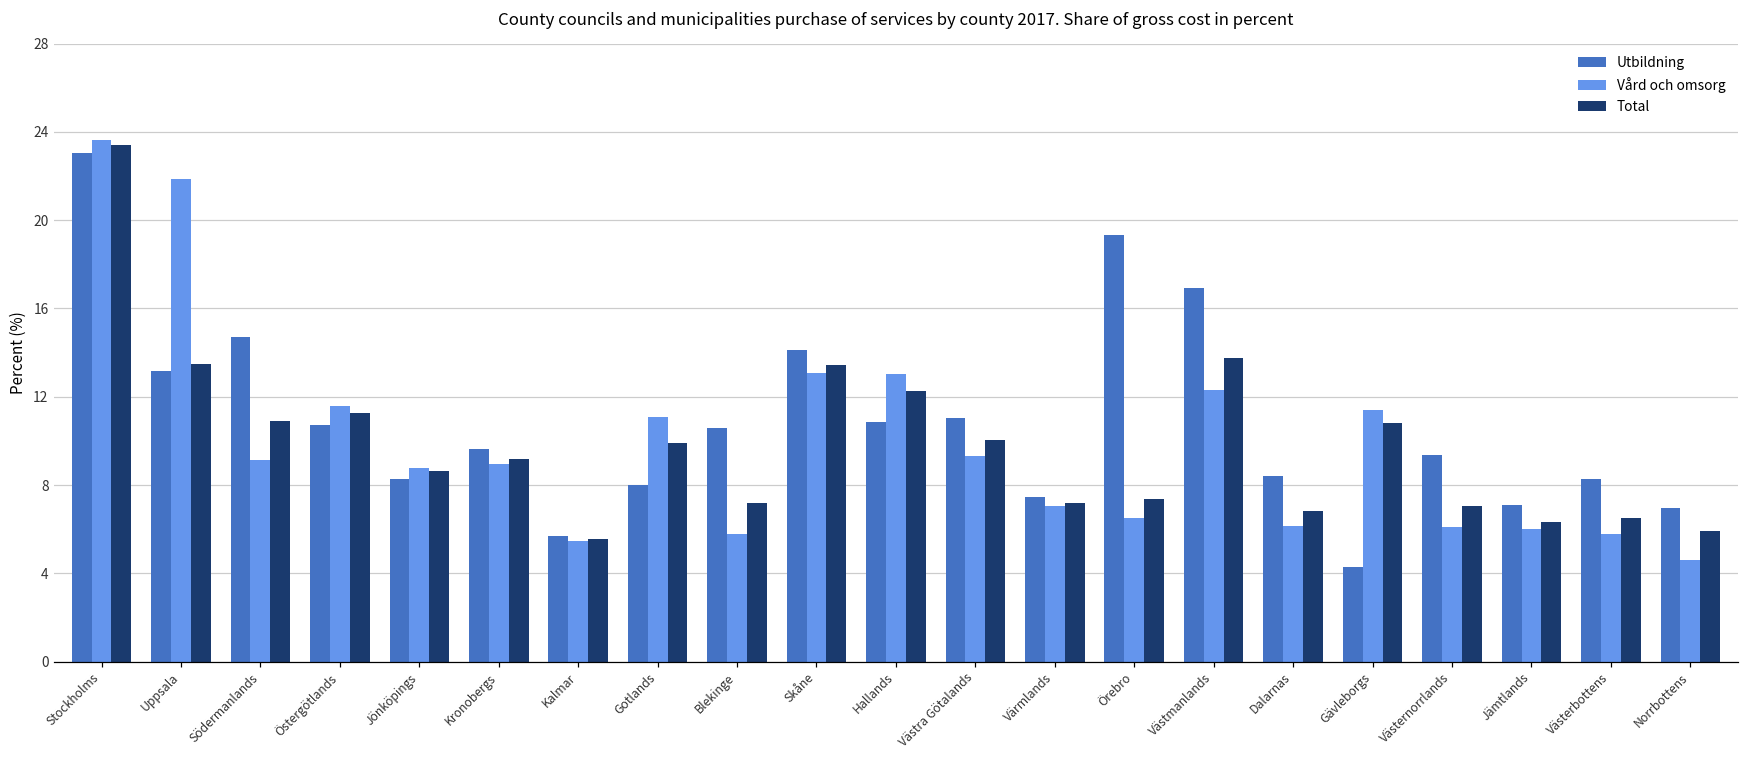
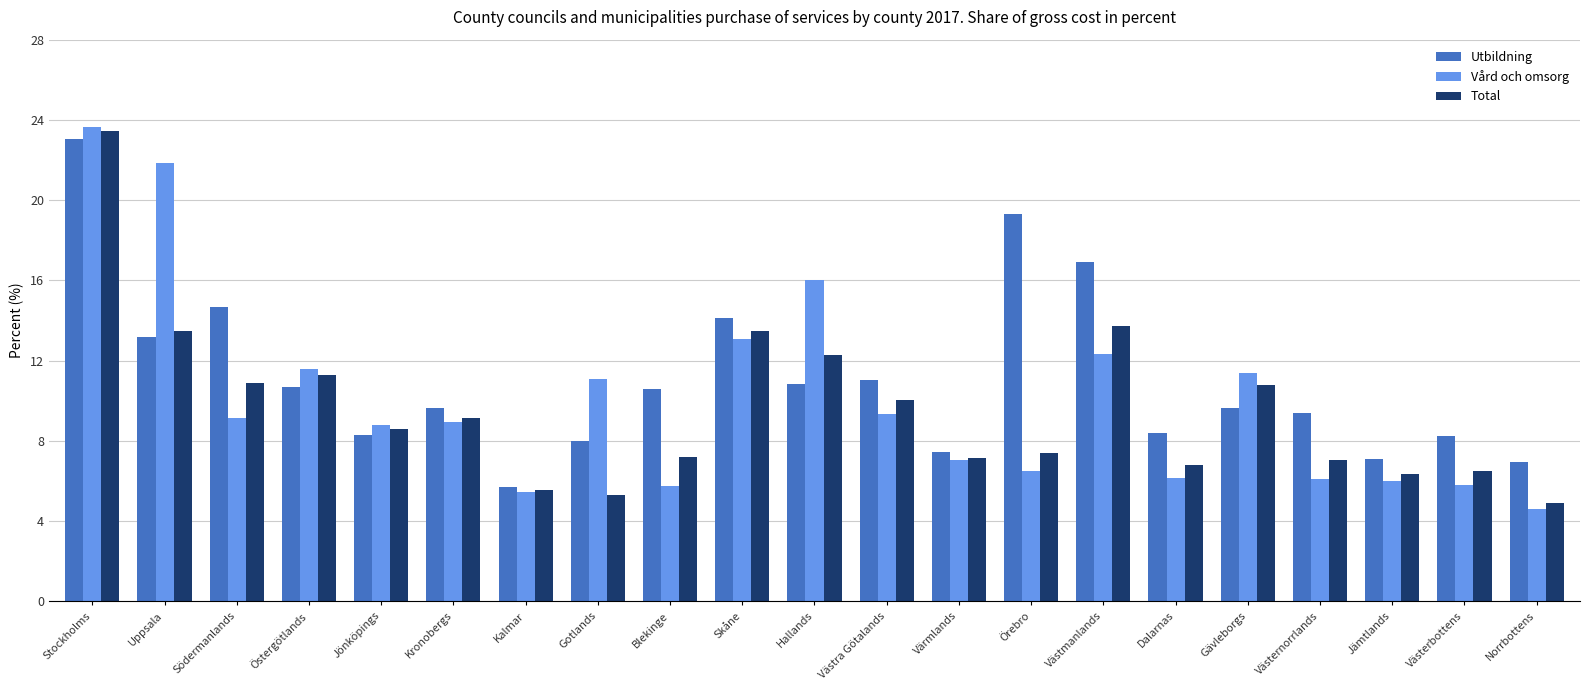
  {
    "Utbildning": {
      "Stockholms": 23.1,
      "Uppsala": 13.2,
      "Södermanlands": 14.7,
      "Östergötlands": 10.7,
      "Jönköpings": 8.3,
      "Kronobergs": 9.6,
      "Kalmar": 5.7,
      "Gotlands": 8.0,
      "Blekinge": 10.6,
      "Skåne": 14.1,
      "Hallands": 10.9,
      "Västra Götalands": 11.0,
      "Värmlands": 7.4,
      "Örebro": 19.3,
      "Västmanlands": 16.9,
      "Dalarnas": 8.4,
-     "Gävleborgs": 4.3,
+     "Gävleborgs": 9.6,
      "Västernorrlands": 9.4,
      "Jämtlands": 7.1,
      "Västerbottens": 8.3,
      "Norrbottens": 6.9
    },
    "Vård och omsorg": {
      "Stockholms": 23.6,
      "Uppsala": 21.9,
      "Södermanlands": 9.2,
      "Östergötlands": 11.6,
      "Jönköpings": 8.8,
      "Kronobergs": 8.9,
      "Kalmar": 5.5,
      "Gotlands": 11.1,
      "Blekinge": 5.8,
      "Skåne": 13.1,
-     "Hallands": 13.0,
+     "Hallands": 16.0,
      "Västra Götalands": 9.3,
      "Värmlands": 7.0,
      "Örebro": 6.5,
      "Västmanlands": 12.3,
      "Dalarnas": 6.2,
      "Gävleborgs": 11.4,
      "Västernorrlands": 6.1,
      "Jämtlands": 6.0,
      "Västerbottens": 5.8,
      "Norrbottens": 4.6
    },
    "Total": {
      "Stockholms": 23.4,
      "Uppsala": 13.5,
      "Södermanlands": 10.9,
      "Östergötlands": 11.3,
      "Jönköpings": 8.6,
      "Kronobergs": 9.2,
      "Kalmar": 5.5,
-     "Gotlands": 9.9,
+     "Gotlands": 5.3,
      "Blekinge": 7.2,
      "Skåne": 13.5,
      "Hallands": 12.3,
      "Västra Götalands": 10.0,
      "Värmlands": 7.2,
      "Örebro": 7.4,
      "Västmanlands": 13.7,
      "Dalarnas": 6.8,
      "Gävleborgs": 10.8,
      "Västernorrlands": 7.0,
      "Jämtlands": 6.3,
      "Västerbottens": 6.5,
-     "Norrbottens": 5.9
+     "Norrbottens": 4.9
    }
  }
